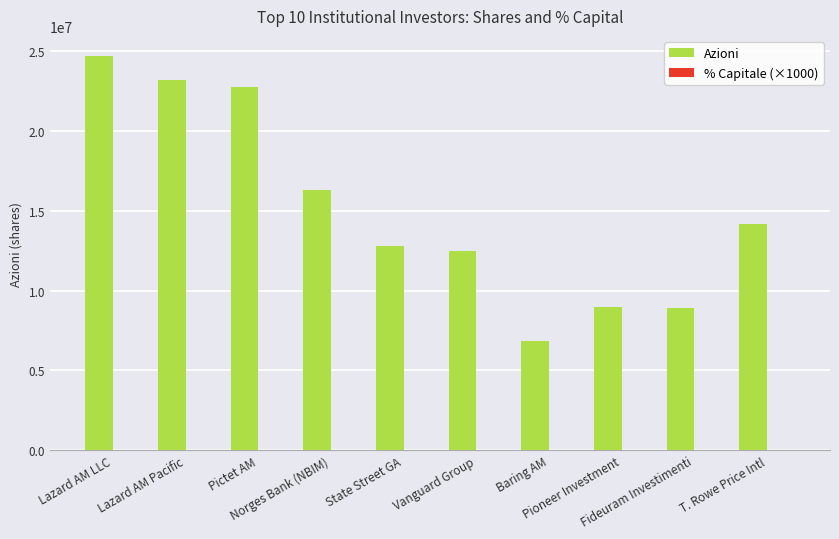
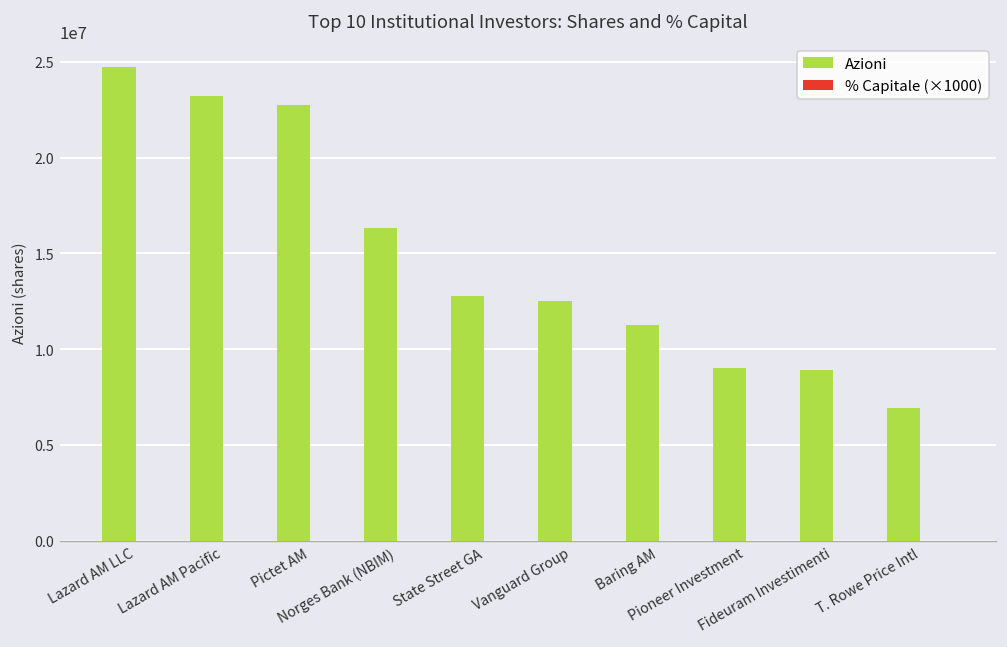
  {
    "Azioni": {
      "Lazard AM LLC": 24700000,
      "Lazard AM Pacific": 23200000,
      "Pictet AM": 22700000,
      "Norges Bank (NBIM)": 16300000,
      "State Street GA": 12800000,
      "Vanguard Group": 12500000,
-     "Baring AM": 6900000,
+     "Baring AM": 11300000,
      "Pioneer Investment": 9000000,
      "Fideuram Investimenti": 8900000,
-     "T. Rowe Price Intl": 14200000
+     "T. Rowe Price Intl": 6900000
    }
  }
